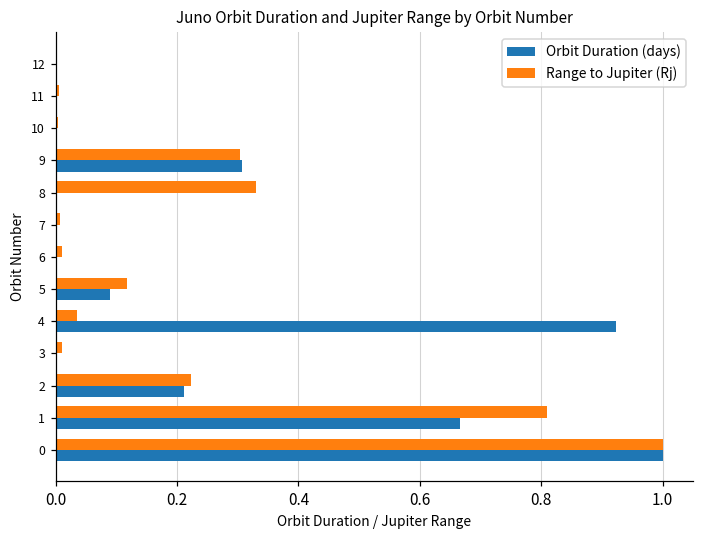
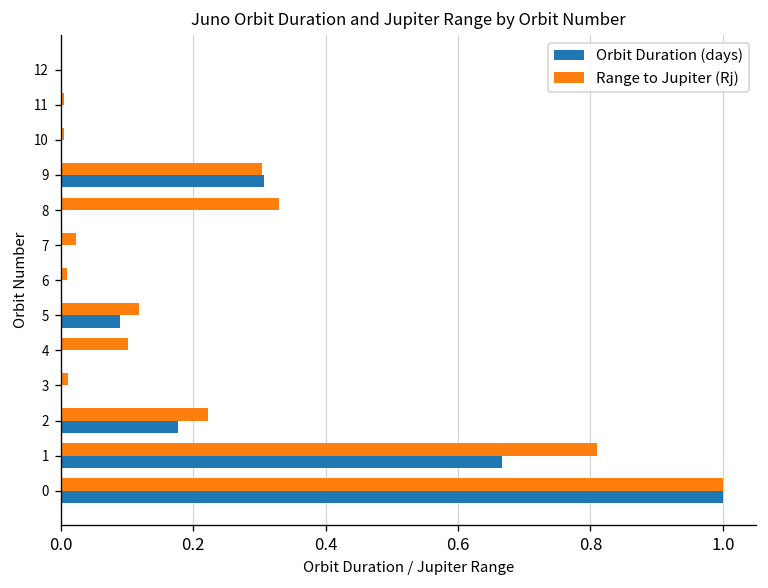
  {
    "Orbit Duration (days)": {
      "9": 0.31,
      "5": 0.09,
-     "4": 0.92,
+     "4": 0.00,
      "3": 0.00,
-     "2": 0.21,
+     "2": 0.18,
      "1": 0.67,
      "0": 1.00
    },
    "Range to Jupiter (Rj)": {
      "12": 0.00,
      "11": 0.01,
      "9": 0.30,
      "8": 0.33,
-     "7": 0.01,
+     "7": 0.02,
      "6": 0.01,
      "5": 0.12,
-     "4": 0.03,
+     "4": 0.10,
      "3": 0.01,
      "2": 0.22,
      "1": 0.81,
      "0": 1.00
    }
  }
